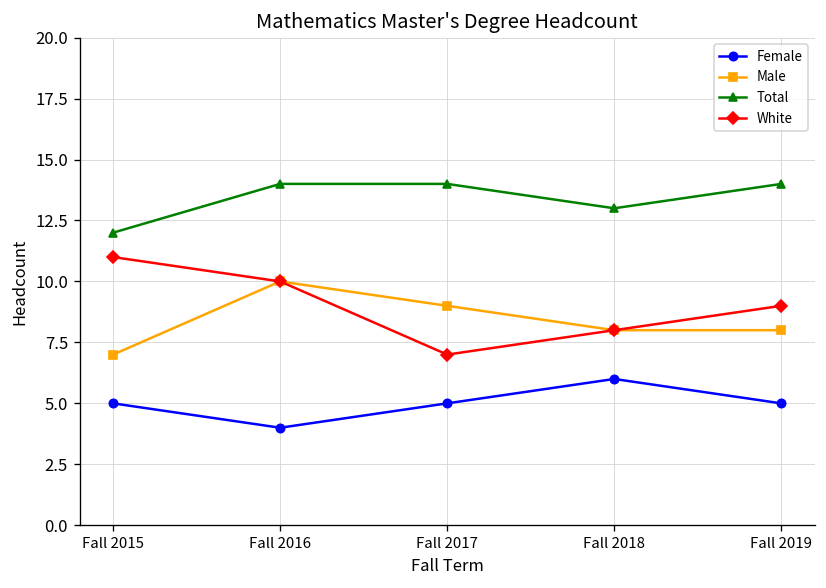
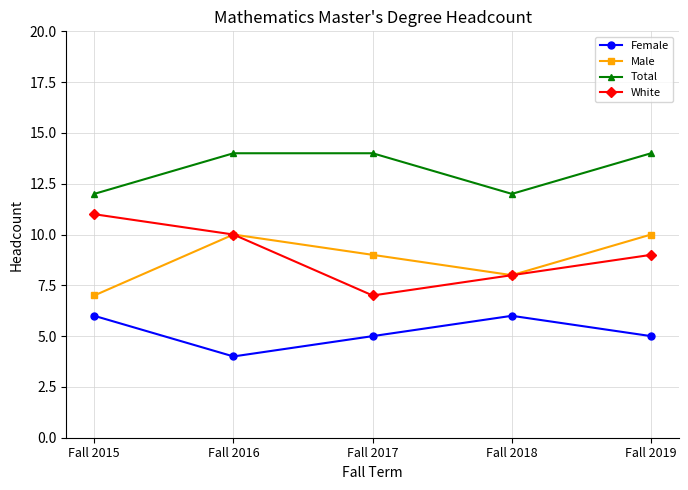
  {
    "Female": {
-     "Fall 2015": 5,
+     "Fall 2015": 6,
      "Fall 2016": 4,
      "Fall 2017": 5,
      "Fall 2018": 6,
      "Fall 2019": 5
    },
    "Male": {
      "Fall 2015": 7,
      "Fall 2017": 9,
-     "Fall 2019": 8
+     "Fall 2019": 10
    },
    "Total": {
      "Fall 2015": 12,
      "Fall 2016": 14,
      "Fall 2017": 14,
-     "Fall 2018": 13,
+     "Fall 2018": 12,
      "Fall 2019": 14
    },
    "White": {
      "Fall 2015": 11,
      "Fall 2017": 7,
      "Fall 2019": 9
    }
  }
